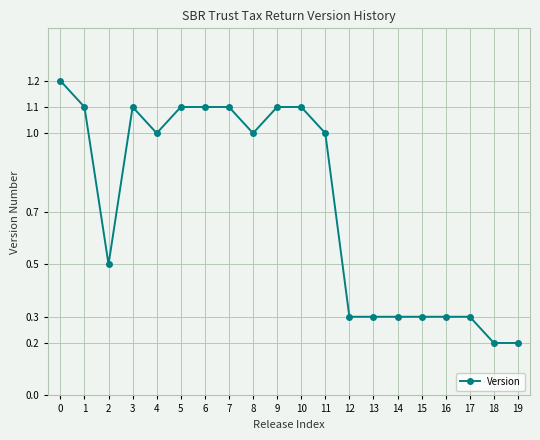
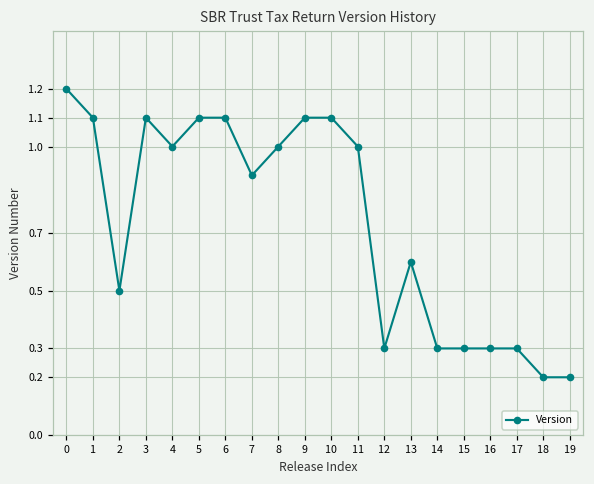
  {
    "0": 1.2,
    "1": 1.1,
    "2": 0.5,
    "3": 1.1,
    "4": 1.0,
    "5": 1.1,
    "6": 1.1,
-   "7": 1.1,
+   "7": 0.9,
    "8": 1.0,
    "9": 1.1,
    "10": 1.1,
    "11": 1.0,
    "12": 0.3,
-   "13": 0.3,
+   "13": 0.6,
    "14": 0.3,
    "15": 0.3,
    "16": 0.3,
    "17": 0.3,
    "18": 0.2,
    "19": 0.2
  }
